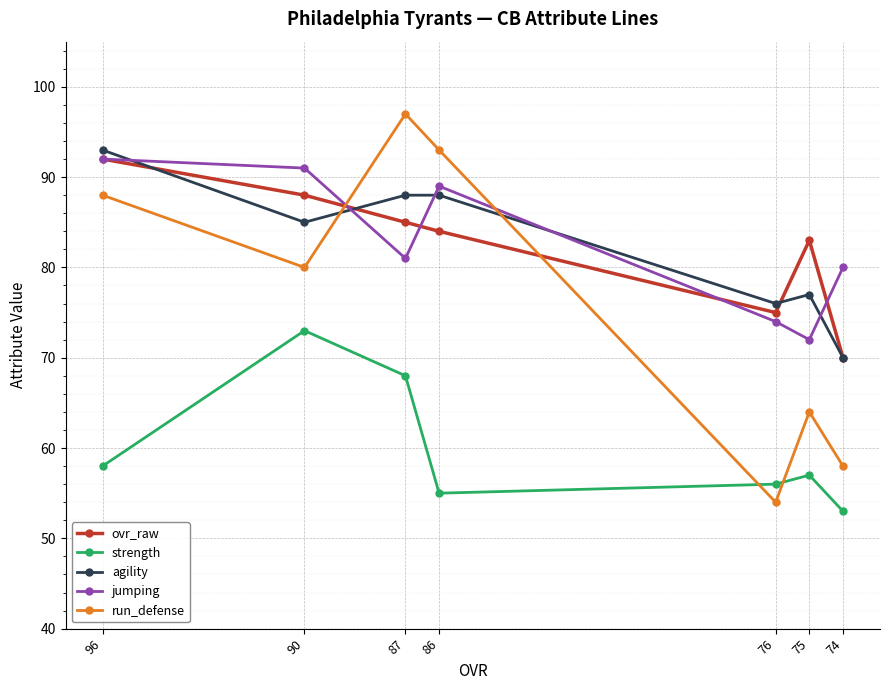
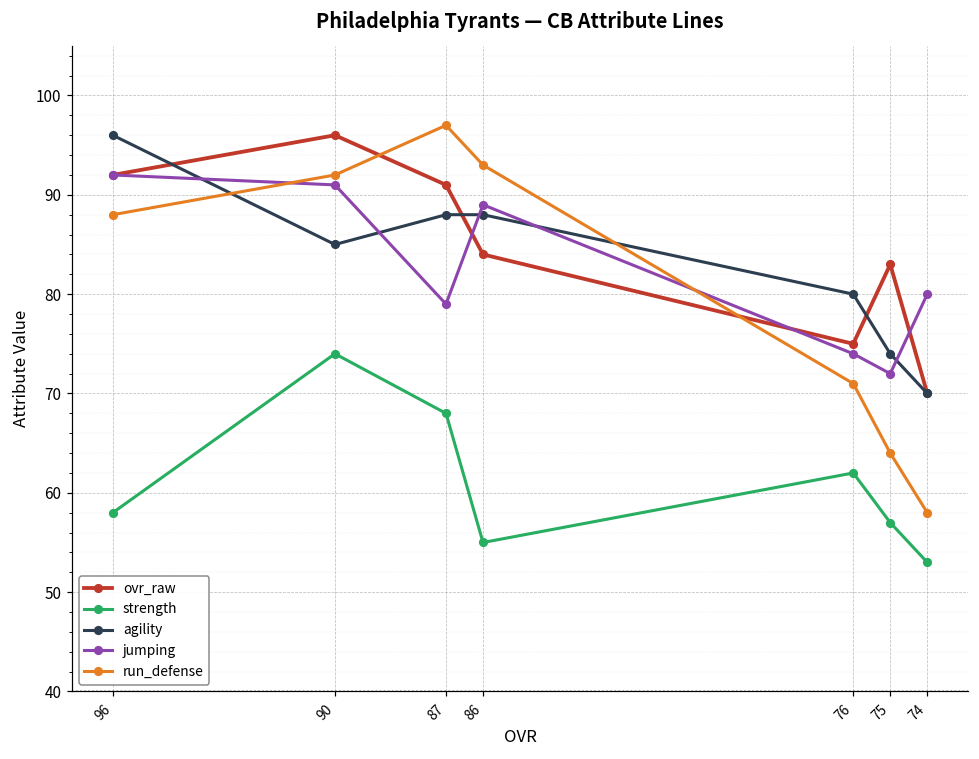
  {
    "ovr_raw": {
-     "90": 88,
-     "87": 85,
+     "90": 96,
+     "87": 91,
      "86": 84,
      "76": 75,
      "75": 83
    },
    "strength": {
      "96": 58,
-     "90": 73,
+     "90": 74,
      "87": 68,
      "86": 55,
-     "76": 56,
+     "76": 62,
      "75": 57,
      "74": 53
    },
    "agility": {
-     "96": 93,
+     "96": 96,
      "90": 85,
      "87": 88,
      "86": 88,
-     "76": 76,
-     "75": 77
+     "76": 80,
+     "75": 74
    },
    "jumping": {
      "90": 91,
-     "87": 81,
+     "87": 79,
      "86": 89,
      "76": 74,
      "75": 72,
      "74": 80
    },
    "run_defense": {
      "96": 88,
-     "90": 80,
+     "90": 92,
      "87": 97,
      "86": 93,
-     "76": 54,
+     "76": 71,
      "75": 64,
      "74": 58
    }
  }
